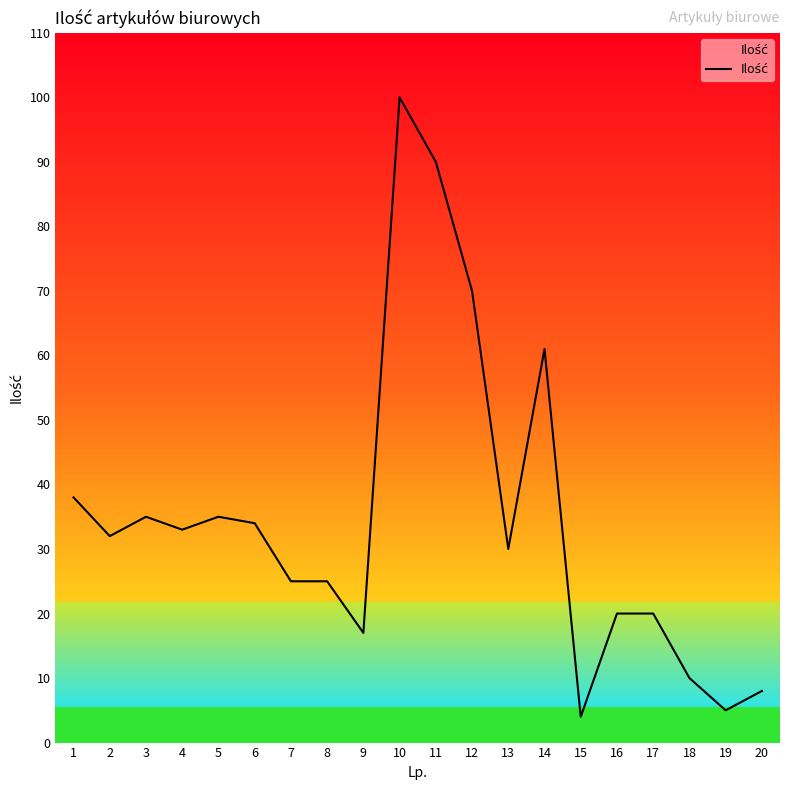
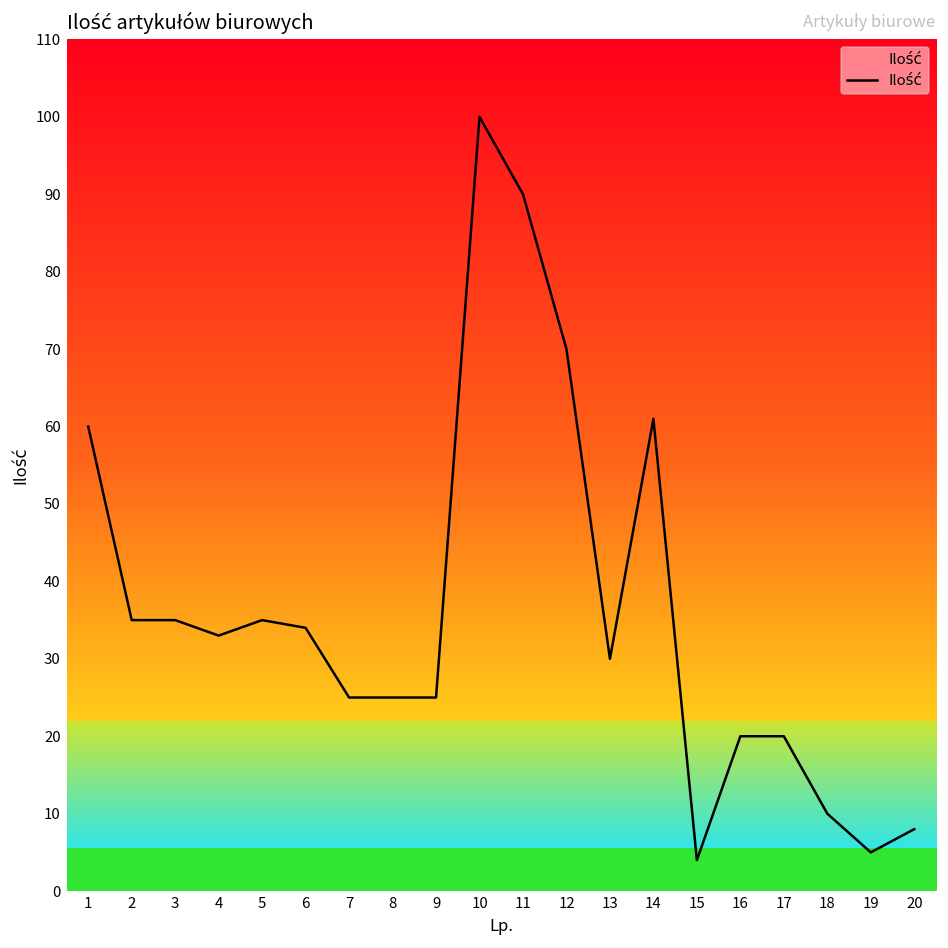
  {
-   "1": 38,
-   "2": 32,
+   "1": 60,
+   "2": 35,
    "3": 35,
    "4": 33,
    "5": 35,
    "6": 34,
    "7": 25,
    "8": 25,
-   "9": 17,
+   "9": 25,
    "10": 100,
    "11": 90,
    "12": 70,
    "13": 30,
    "14": 61,
    "15": 4,
    "16": 20,
    "17": 20,
    "18": 10,
    "19": 5,
    "20": 8
  }
